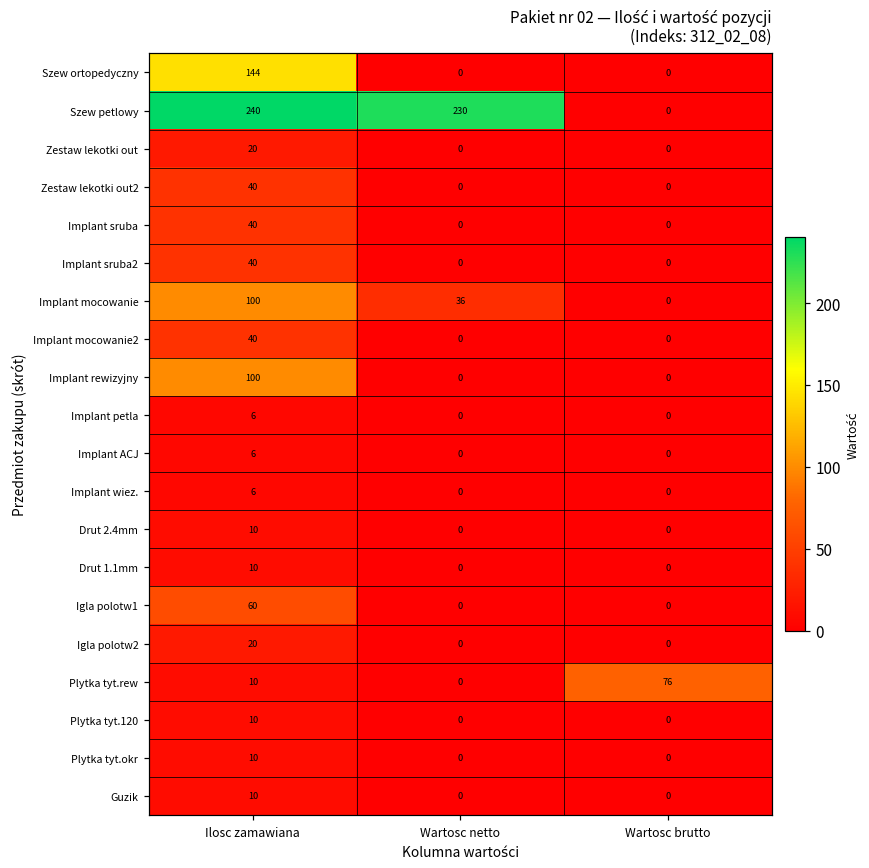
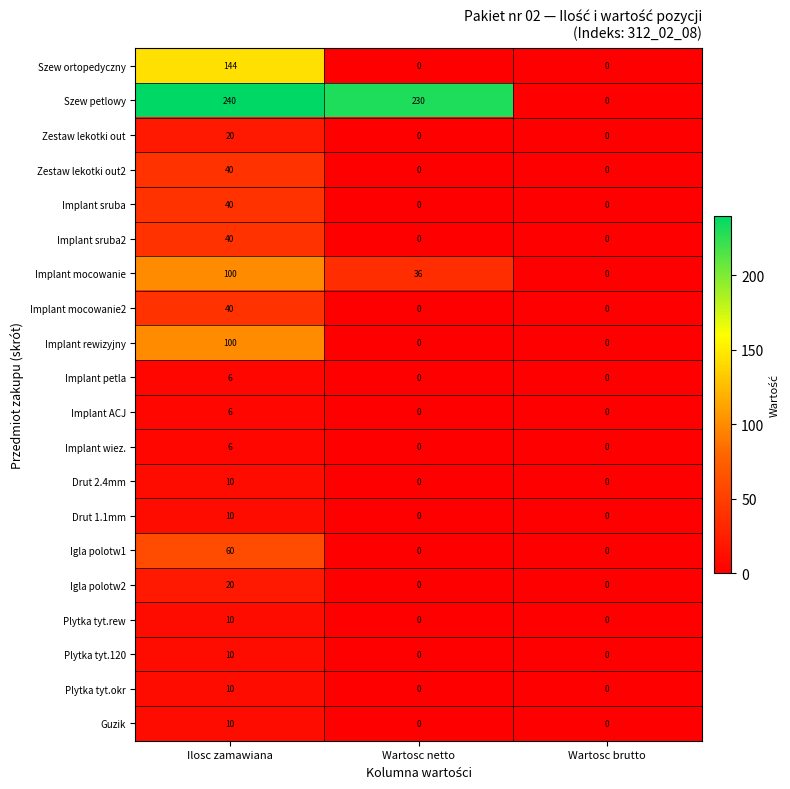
  {
    "Szew ortopedyczny": {
      "Ilosc zamawiana": 144,
      "Wartosc netto": 0,
      "Wartosc brutto": 0
    },
    "Szew petlowy": {
      "Ilosc zamawiana": 240,
      "Wartosc netto": 230,
      "Wartosc brutto": 0
    },
    "Zestaw lekotki out": {
      "Ilosc zamawiana": 20,
      "Wartosc netto": 0,
      "Wartosc brutto": 0
    },
    "Zestaw lekotki out2": {
      "Ilosc zamawiana": 40,
      "Wartosc netto": 0,
      "Wartosc brutto": 0
    },
    "Implant sruba": {
      "Ilosc zamawiana": 40,
      "Wartosc netto": 0,
      "Wartosc brutto": 0
    },
    "Implant sruba2": {
      "Ilosc zamawiana": 40,
      "Wartosc netto": 0,
      "Wartosc brutto": 0
    },
    "Implant mocowanie": {
      "Ilosc zamawiana": 100,
      "Wartosc netto": 36,
      "Wartosc brutto": 0
    },
    "Implant mocowanie2": {
      "Ilosc zamawiana": 40,
      "Wartosc netto": 0,
      "Wartosc brutto": 0
    },
    "Implant rewizyjny": {
      "Ilosc zamawiana": 100,
      "Wartosc netto": 0,
      "Wartosc brutto": 0
    },
    "Implant petla": {
      "Ilosc zamawiana": 6,
      "Wartosc netto": 0,
      "Wartosc brutto": 0
    },
    "Implant ACJ": {
      "Ilosc zamawiana": 6,
      "Wartosc netto": 0,
      "Wartosc brutto": 0
    },
    "Implant wiez.": {
      "Ilosc zamawiana": 6,
      "Wartosc netto": 0,
      "Wartosc brutto": 0
    },
    "Drut 2.4mm": {
      "Ilosc zamawiana": 10,
      "Wartosc netto": 0,
      "Wartosc brutto": 0
    },
    "Drut 1.1mm": {
      "Ilosc zamawiana": 10,
      "Wartosc netto": 0,
      "Wartosc brutto": 0
    },
    "Igla polotw1": {
      "Ilosc zamawiana": 60,
      "Wartosc netto": 0,
      "Wartosc brutto": 0
    },
    "Igla polotw2": {
      "Ilosc zamawiana": 20,
      "Wartosc netto": 0,
      "Wartosc brutto": 0
    },
    "Plytka tyt.rew": {
      "Ilosc zamawiana": 10,
      "Wartosc netto": 0,
-     "Wartosc brutto": 76
+     "Wartosc brutto": 0
    },
    "Plytka tyt.120": {
      "Ilosc zamawiana": 10,
      "Wartosc netto": 0,
      "Wartosc brutto": 0
    },
    "Plytka tyt.okr": {
      "Ilosc zamawiana": 10,
      "Wartosc netto": 0,
      "Wartosc brutto": 0
    },
    "Guzik": {
      "Ilosc zamawiana": 10,
      "Wartosc netto": 0,
      "Wartosc brutto": 0
    }
  }
